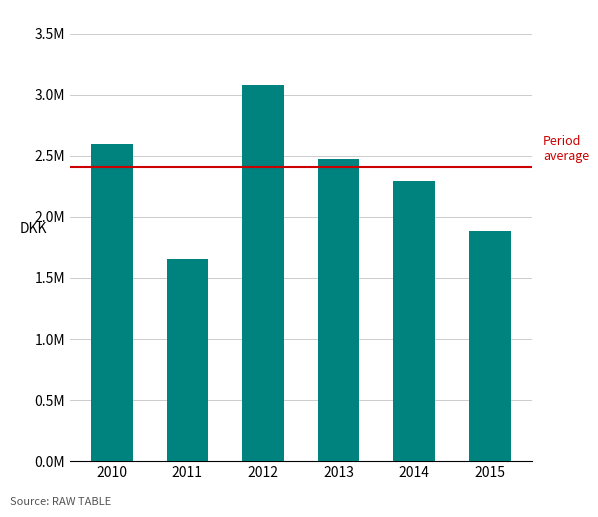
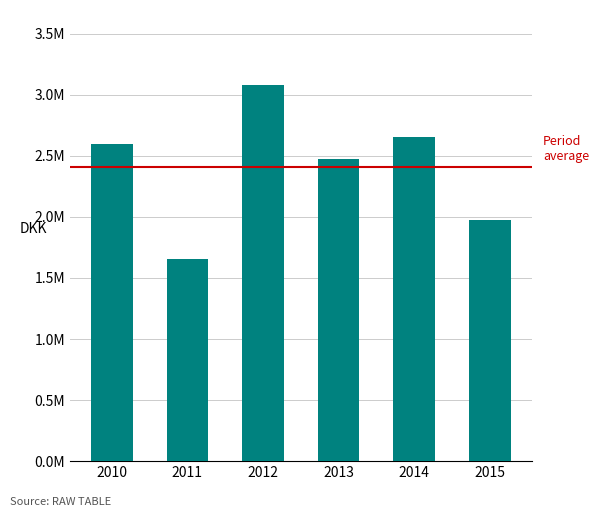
  {
    "2010": 2590000,
    "2011": 1650000,
    "2012": 3080000,
    "2013": 2470000,
-   "2014": 2290000,
-   "2015": 1890000
+   "2014": 2660000,
+   "2015": 1970000
  }
